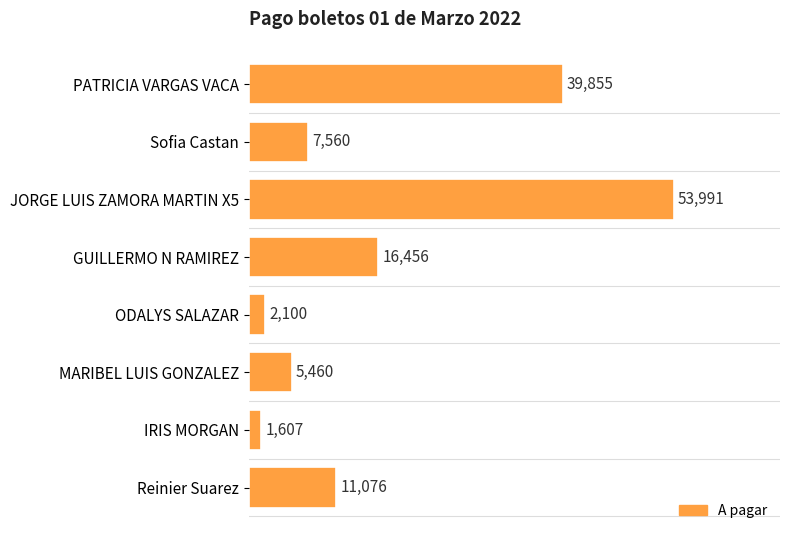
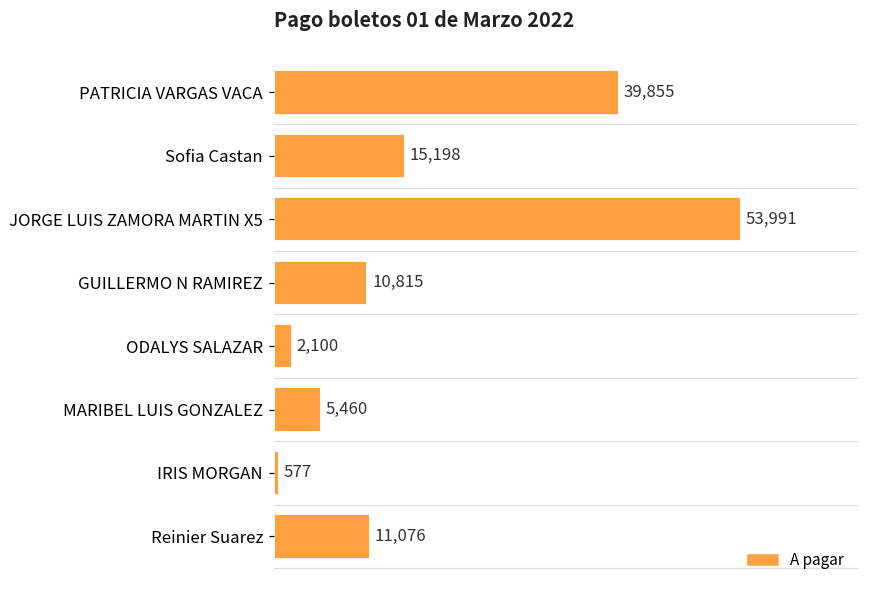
  {
    "PATRICIA VARGAS VACA": "39,855",
-   "Sofia Castan": "7,560",
+   "Sofia Castan": "15,198",
    "JORGE LUIS ZAMORA MARTIN X5": "53,991",
-   "GUILLERMO N RAMIREZ": "16,456",
+   "GUILLERMO N RAMIREZ": "10,815",
    "ODALYS SALAZAR": "2,100",
    "MARIBEL LUIS GONZALEZ": "5,460",
-   "IRIS MORGAN": "1,607",
+   "IRIS MORGAN": "577",
    "Reinier Suarez": "11,076"
  }
